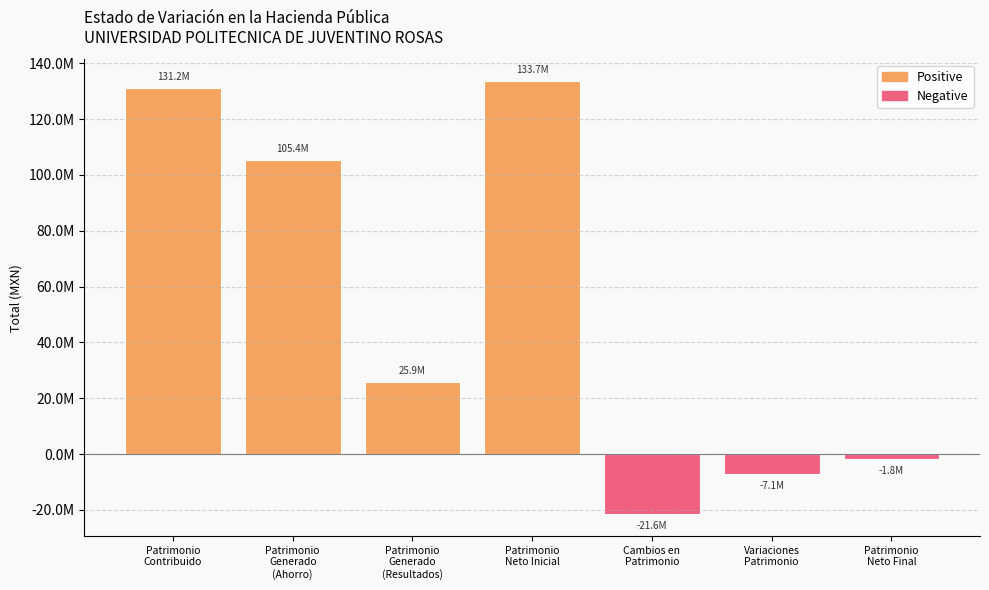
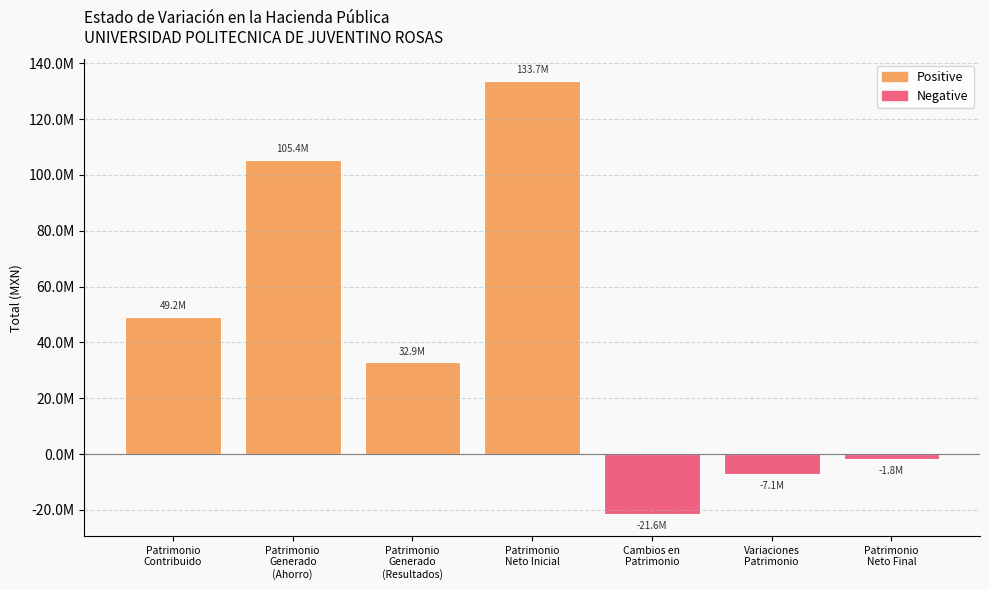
  {
    "Positive": {
-     "Patrimonio Contribuido": "131.2M",
+     "Patrimonio Contribuido": "49.2M",
      "Patrimonio Generado (Ahorro)": "105.4M",
-     "Patrimonio Generado (Resultados)": "25.9M",
+     "Patrimonio Generado (Resultados)": "32.9M",
      "Patrimonio Neto Inicial": "133.7M"
    },
    "Negative": {
      "Cambios en Patrimonio": "-21.6M",
      "Variaciones Patrimonio": "-7.1M",
      "Patrimonio Neto Final": "-1.8M"
    }
  }
